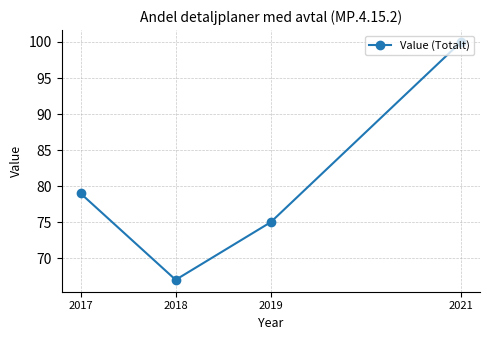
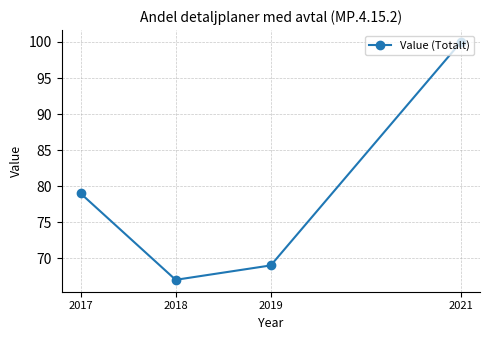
  {
    "2017": 79,
    "2018": 67,
-   "2019": 75
+   "2019": 69
  }
